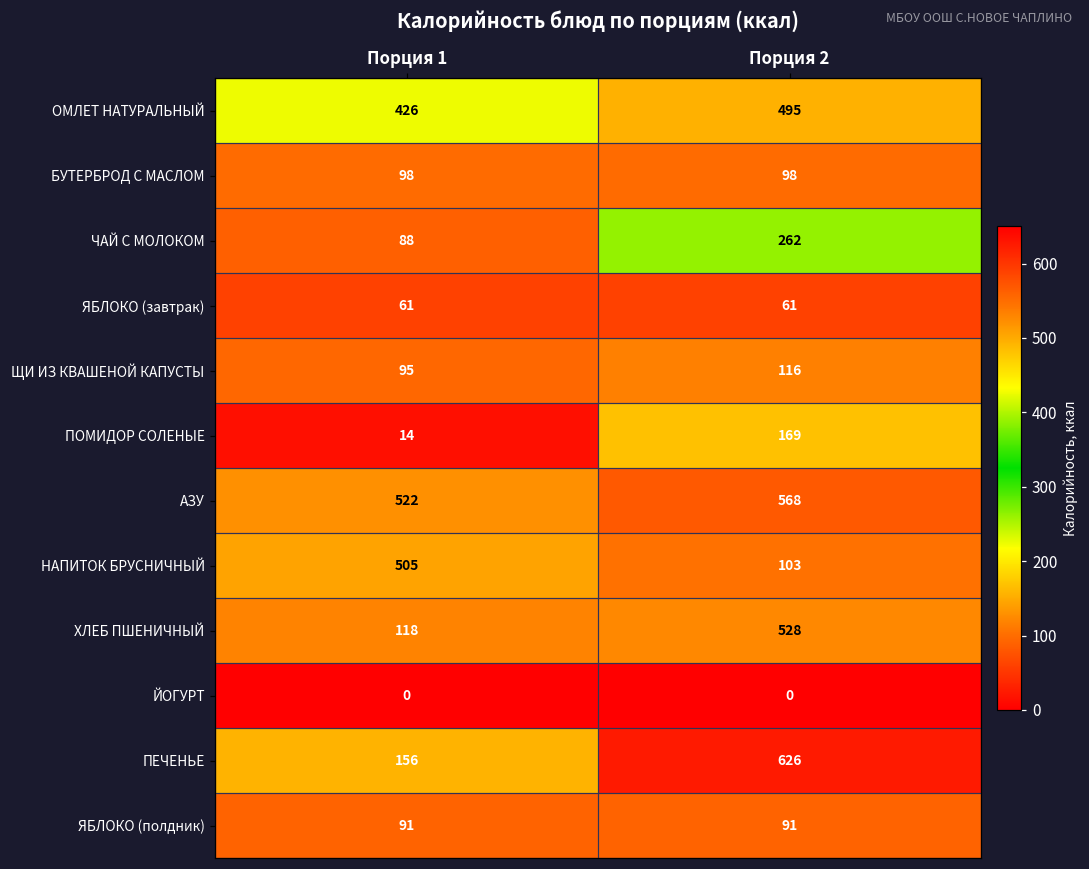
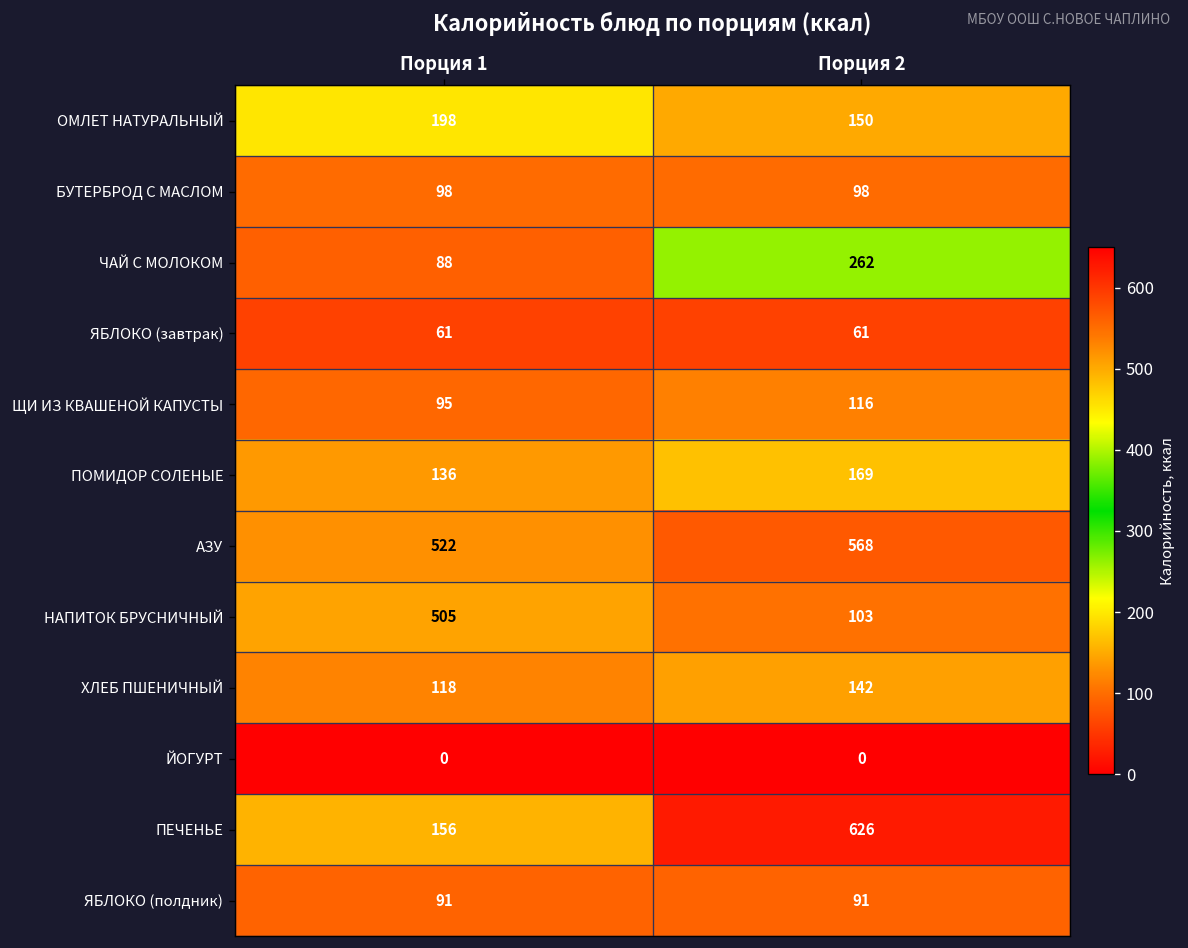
  {
    "ОМЛЕТ НАТУРАЛЬНЫЙ": {
-     "Порция 1": 426,
-     "Порция 2": 495
+     "Порция 1": 198,
+     "Порция 2": 150
    },
    "БУТЕРБРОД С МАСЛОМ": {
      "Порция 1": 98,
      "Порция 2": 98
    },
    "ЧАЙ С МОЛОКОМ": {
      "Порция 1": 88,
      "Порция 2": 262
    },
    "ЯБЛОКО (завтрак)": {
      "Порция 1": 61,
      "Порция 2": 61
    },
    "ЩИ ИЗ КВАШЕНОЙ КАПУСТЫ": {
      "Порция 1": 95,
      "Порция 2": 116
    },
    "ПОМИДОР СОЛЕНЫЕ": {
-     "Порция 1": 14,
+     "Порция 1": 136,
      "Порция 2": 169
    },
    "АЗУ": {
      "Порция 1": 522,
      "Порция 2": 568
    },
    "НАПИТОК БРУСНИЧНЫЙ": {
      "Порция 1": 505,
      "Порция 2": 103
    },
    "ХЛЕБ ПШЕНИЧНЫЙ": {
      "Порция 1": 118,
-     "Порция 2": 528
+     "Порция 2": 142
    },
    "ЙОГУРТ": {
      "Порция 1": 0,
      "Порция 2": 0
    },
    "ПЕЧЕНЬЕ": {
      "Порция 1": 156,
      "Порция 2": 626
    },
    "ЯБЛОКО (полдник)": {
      "Порция 1": 91,
      "Порция 2": 91
    }
  }
